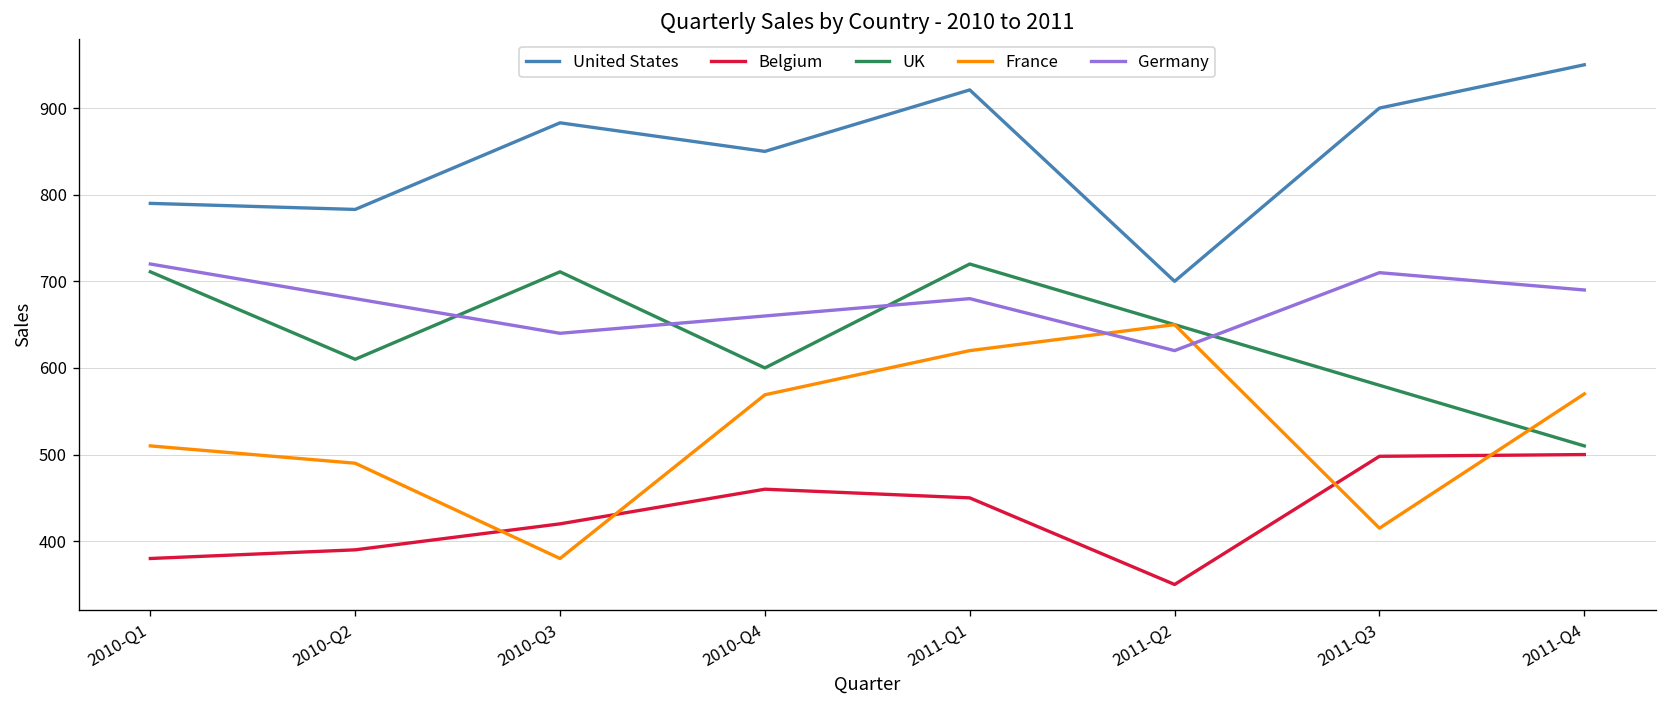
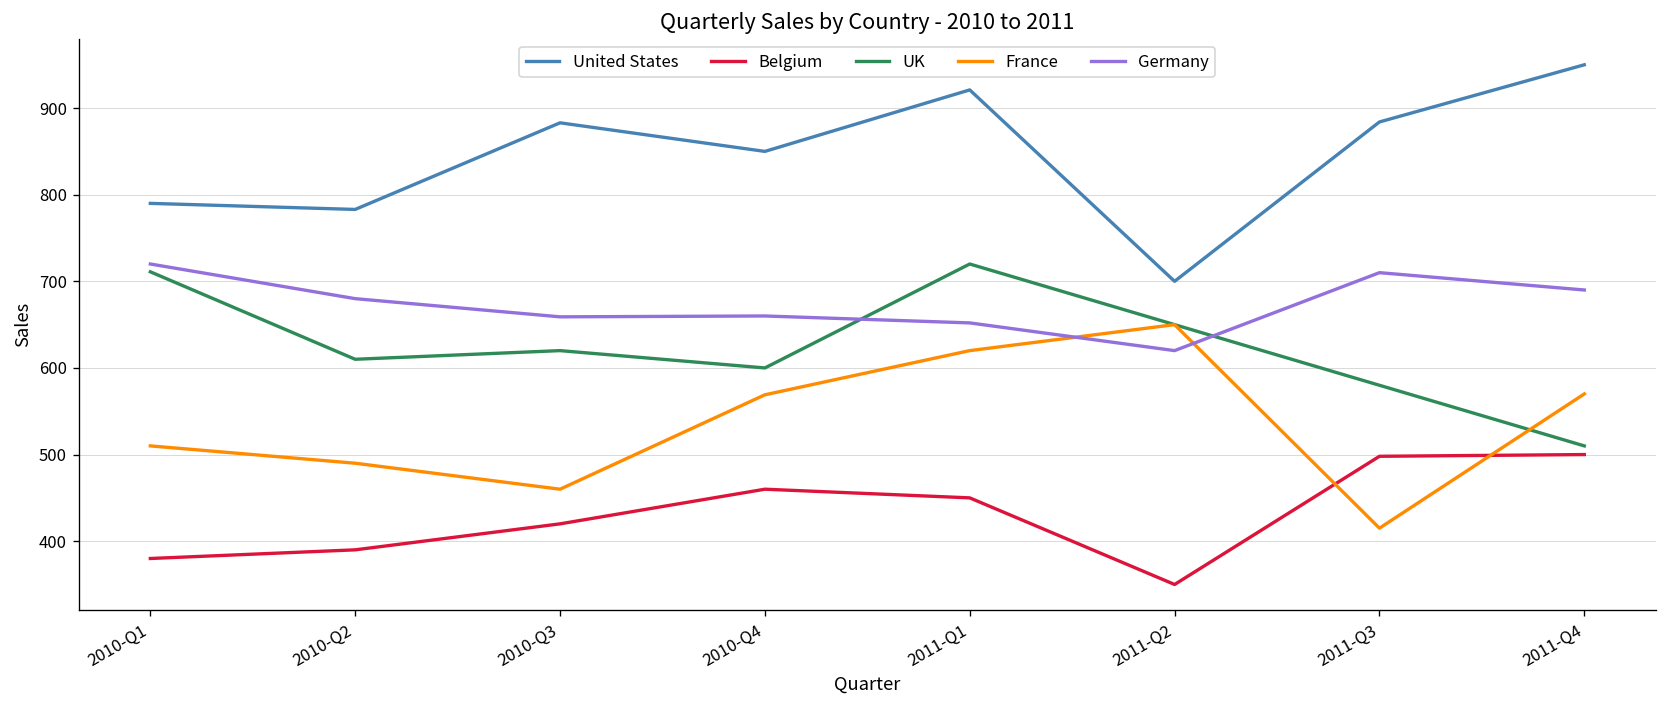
  {
    "United States": {
      "2010-Q1": 790,
      "2010-Q2": 780,
      "2010-Q3": 880,
      "2010-Q4": 850,
      "2011-Q1": 920,
      "2011-Q2": 700,
-     "2011-Q3": 900,
+     "2011-Q3": 880,
      "2011-Q4": 950
    },
    "Belgium": {
      "2010-Q1": 380,
      "2010-Q2": 390,
      "2010-Q3": 420,
      "2010-Q4": 460,
      "2011-Q1": 450,
      "2011-Q2": 350,
      "2011-Q3": 500,
      "2011-Q4": 500
    },
    "UK": {
      "2010-Q1": 710,
      "2010-Q2": 610,
-     "2010-Q3": 710,
+     "2010-Q3": 620,
      "2010-Q4": 600,
      "2011-Q1": 720,
      "2011-Q3": 580,
      "2011-Q4": 510
    },
    "France": {
      "2010-Q1": 510,
      "2010-Q2": 490,
-     "2010-Q3": 380,
+     "2010-Q3": 460,
      "2010-Q4": 570,
      "2011-Q1": 620,
      "2011-Q3": 420,
      "2011-Q4": 570
    },
    "Germany": {
      "2010-Q1": 720,
      "2010-Q2": 680,
-     "2010-Q3": 640,
+     "2010-Q3": 660,
      "2010-Q4": 660,
-     "2011-Q1": 680,
+     "2011-Q1": 650,
      "2011-Q2": 620,
      "2011-Q3": 710,
      "2011-Q4": 690
    }
  }
